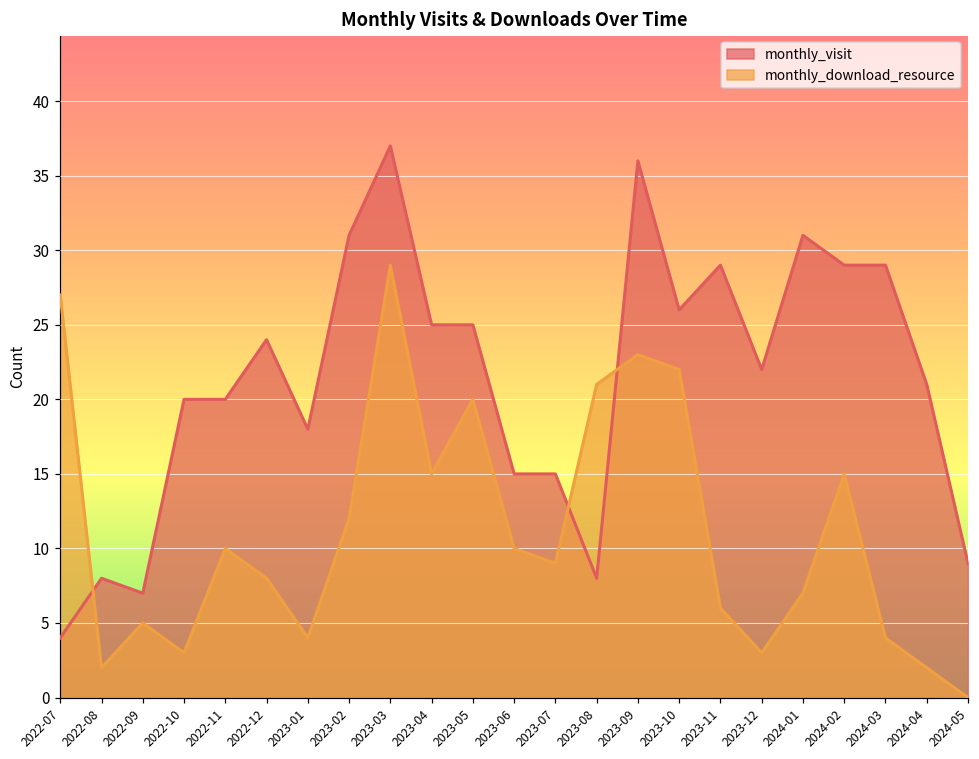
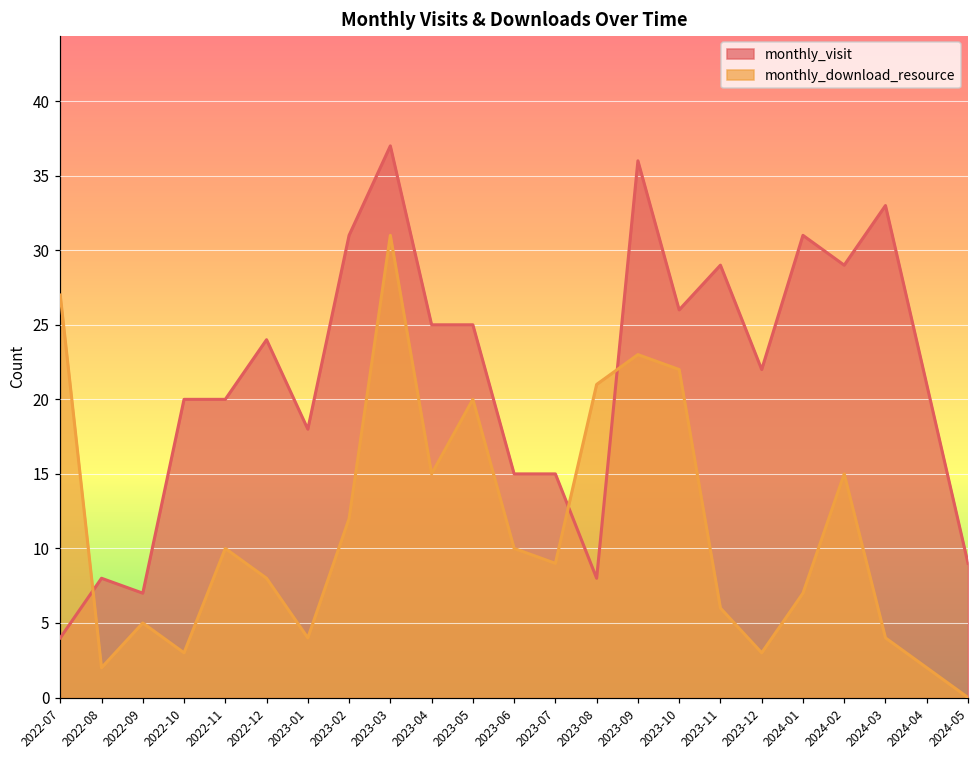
  {
    "monthly_visit": {
      "2022-07": 4,
      "2022-08": 8,
      "2022-09": 7,
      "2022-10": 20,
      "2022-11": 20,
      "2022-12": 24,
      "2023-01": 18,
      "2023-02": 31,
      "2023-03": 37,
      "2023-04": 25,
      "2023-05": 25,
      "2023-06": 15,
      "2023-07": 15,
      "2023-08": 8,
      "2023-09": 36,
      "2023-10": 26,
      "2023-11": 29,
      "2023-12": 22,
      "2024-01": 31,
      "2024-02": 29,
-     "2024-03": 29,
+     "2024-03": 33,
      "2024-04": 21,
      "2024-05": 9
    },
    "monthly_download_resource": {
      "2022-07": 27,
      "2022-08": 2,
      "2022-09": 5,
      "2022-10": 3,
      "2022-11": 10,
      "2022-12": 8,
      "2023-01": 4,
      "2023-02": 12,
-     "2023-03": 29,
+     "2023-03": 31,
      "2023-04": 15,
      "2023-05": 20,
      "2023-06": 10,
      "2023-07": 9,
      "2023-08": 21,
      "2023-09": 23,
      "2023-10": 22,
      "2023-11": 6,
      "2023-12": 3,
      "2024-01": 7,
      "2024-02": 15,
      "2024-03": 4,
      "2024-04": 2,
      "2024-05": 0
    }
  }
